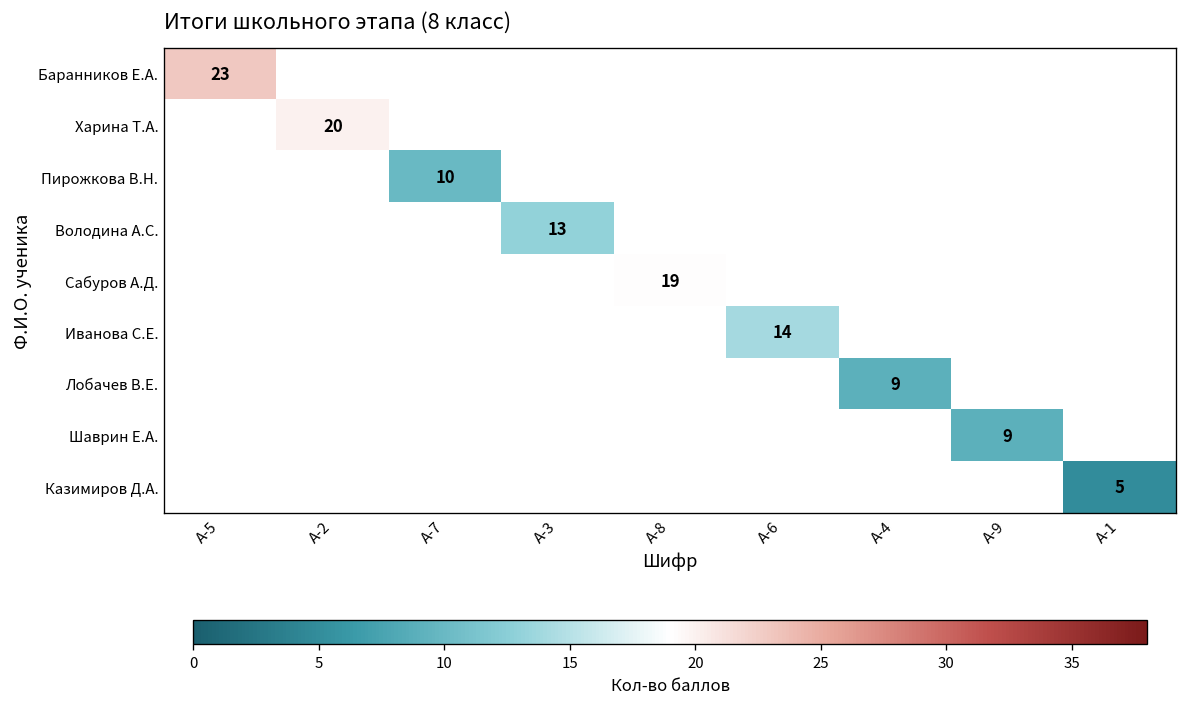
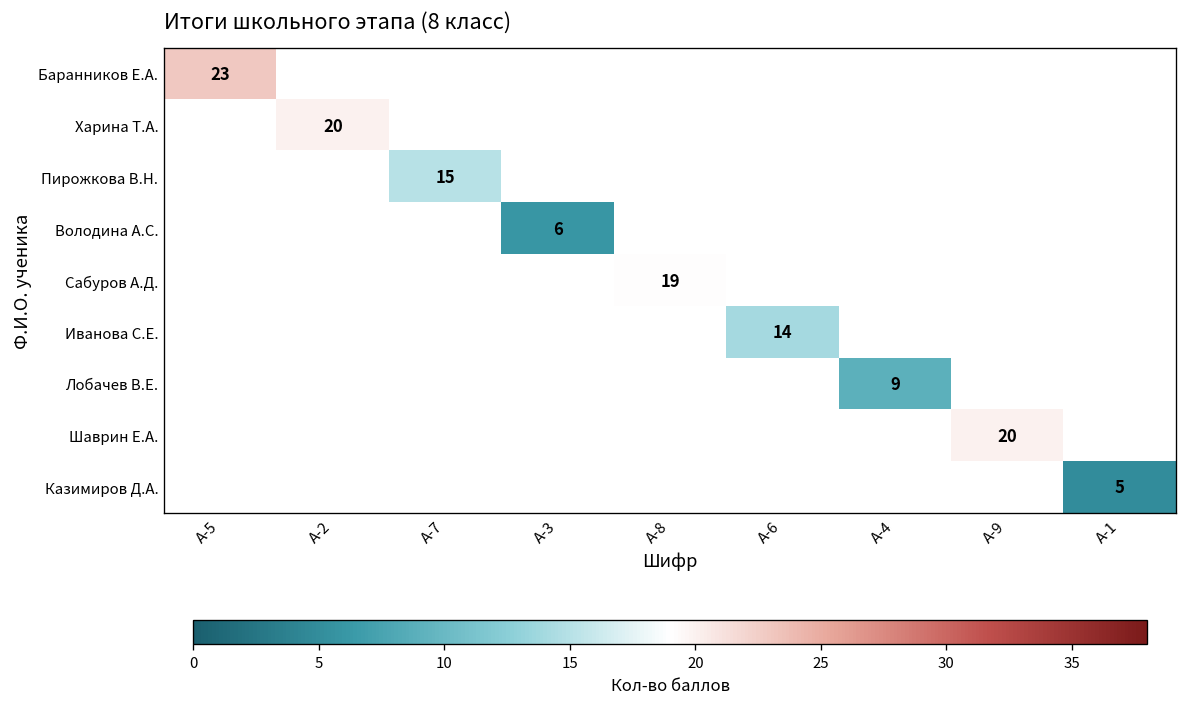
  {
    "Баранников Е.А.": {
      "А-5": 23
    },
    "Харина Т.А.": {
      "А-2": 20
    },
    "Пирожкова В.Н.": {
-     "А-7": 10
+     "А-7": 15
    },
    "Володина А.С.": {
-     "А-3": 13
+     "А-3": 6
    },
    "Сабуров А.Д.": {
      "А-8": 19
    },
    "Иванова С.Е.": {
      "А-6": 14
    },
    "Лобачев В.Е.": {
      "А-4": 9
    },
    "Шаврин Е.А.": {
-     "А-9": 9
+     "А-9": 20
    },
    "Казимиров Д.А.": {
      "А-1": 5
    }
  }
